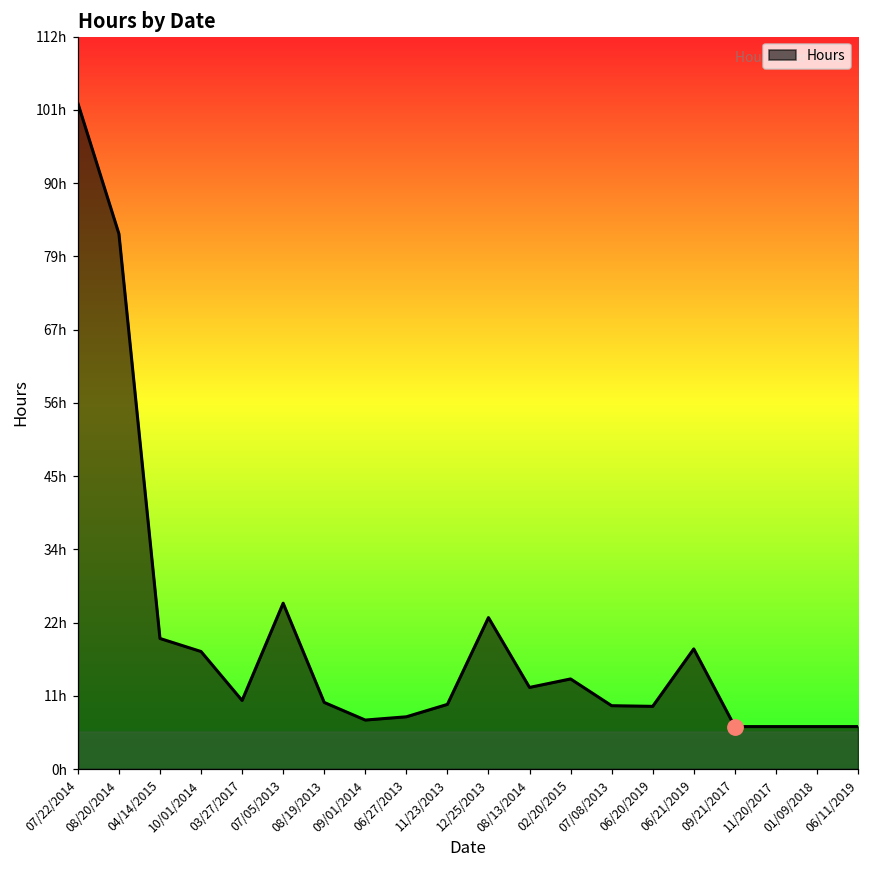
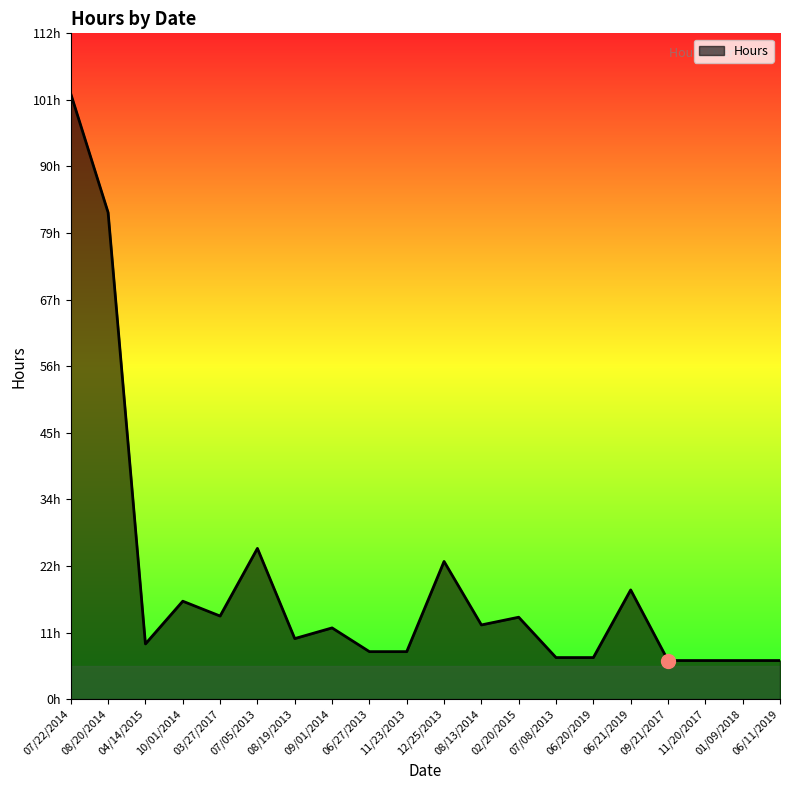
  {
    "Hours": {
      "07/22/2014": "102h",
      "08/20/2014": "82h",
-     "04/14/2015": "20h",
-     "10/01/2014": "18h",
-     "03/27/2017": "11h",
+     "04/14/2015": "9h",
+     "10/01/2014": "17h",
+     "03/27/2017": "14h",
      "07/05/2013": "25h",
      "08/19/2013": "10h",
-     "09/01/2014": "8h",
+     "09/01/2014": "12h",
      "06/27/2013": "8h",
-     "11/23/2013": "10h",
+     "11/23/2013": "8h",
      "12/25/2013": "23h",
      "08/13/2014": "13h",
      "02/20/2015": "14h",
-     "07/08/2013": "10h",
-     "06/20/2019": "10h",
+     "07/08/2013": "7h",
+     "06/20/2019": "7h",
      "06/21/2019": "18h",
      "11/20/2017": "7h",
      "01/09/2018": "7h",
      "06/11/2019": "7h"
    }
  }
